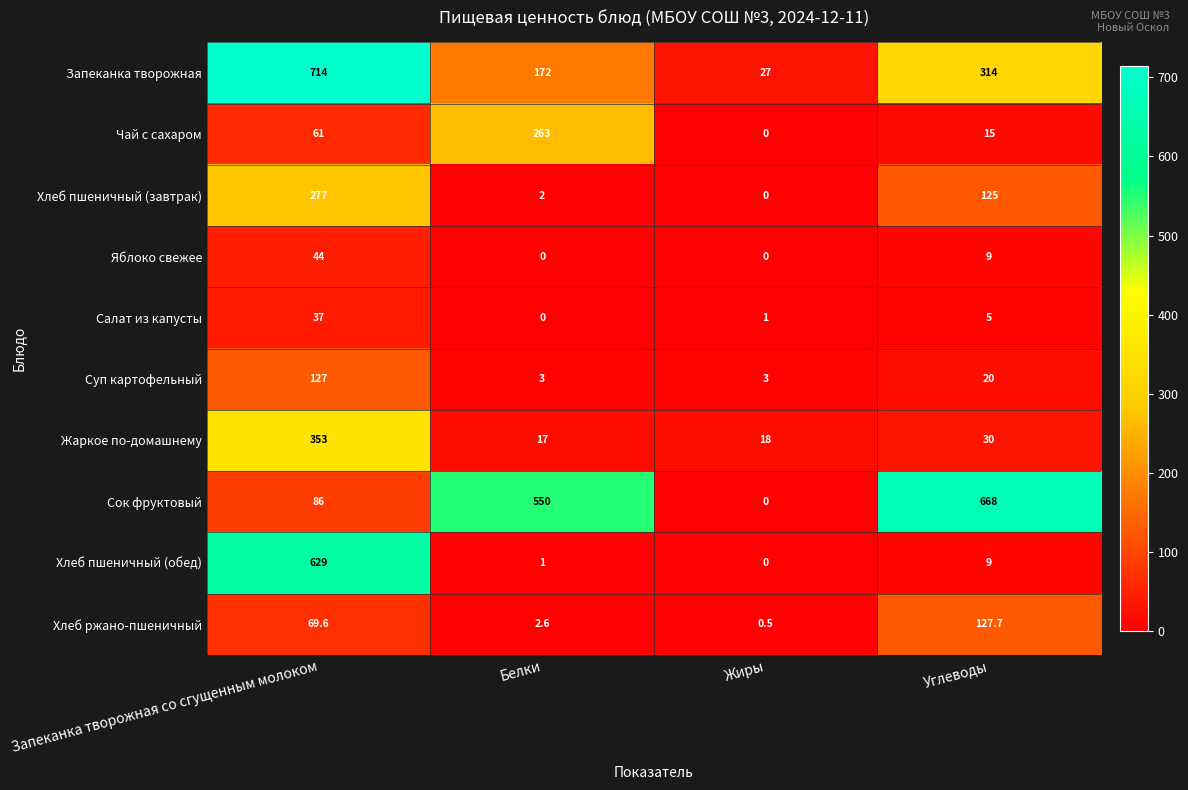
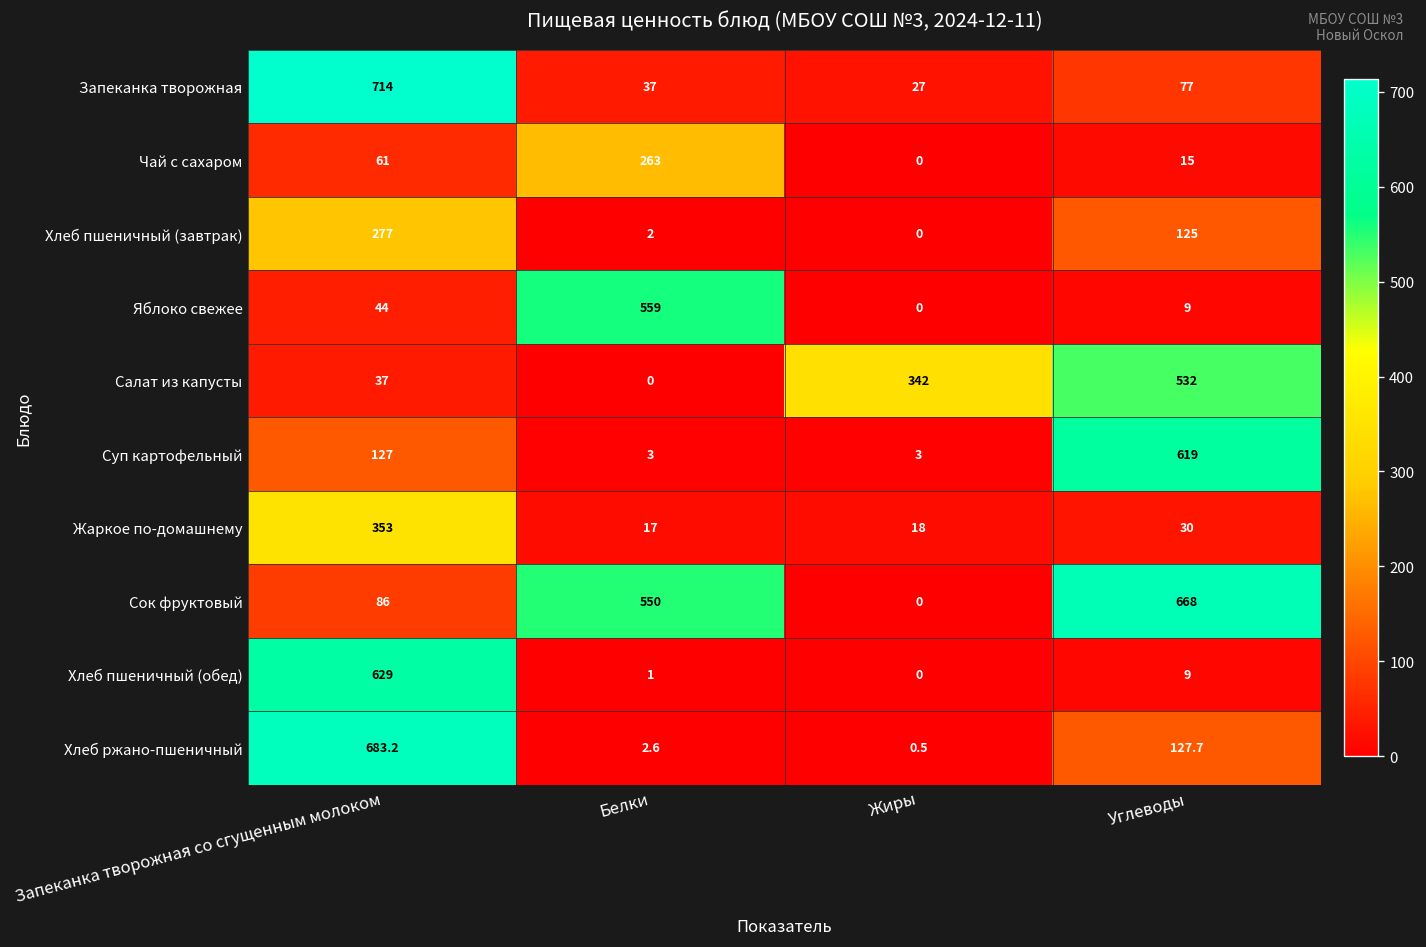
  {
    "Запеканка творожная": {
      "Запеканка творожная со сгущенным молоком": 714,
-     "Белки": 172,
+     "Белки": 37,
      "Жиры": 27,
-     "Углеводы": 314
+     "Углеводы": 77
    },
    "Чай с сахаром": {
      "Запеканка творожная со сгущенным молоком": 61,
      "Белки": 263,
      "Жиры": 0,
      "Углеводы": 15
    },
    "Хлеб пшеничный (завтрак)": {
      "Запеканка творожная со сгущенным молоком": 277,
      "Белки": 2,
      "Жиры": 0,
      "Углеводы": 125
    },
    "Яблоко свежее": {
      "Запеканка творожная со сгущенным молоком": 44,
-     "Белки": 0,
+     "Белки": 559,
      "Жиры": 0,
      "Углеводы": 9
    },
    "Салат из капусты": {
      "Запеканка творожная со сгущенным молоком": 37,
      "Белки": 0,
-     "Жиры": 1,
-     "Углеводы": 5
+     "Жиры": 342,
+     "Углеводы": 532
    },
    "Суп картофельный": {
      "Запеканка творожная со сгущенным молоком": 127,
      "Белки": 3,
      "Жиры": 3,
-     "Углеводы": 20
+     "Углеводы": 619
    },
    "Жаркое по-домашнему": {
      "Запеканка творожная со сгущенным молоком": 353,
      "Белки": 17,
      "Жиры": 18,
      "Углеводы": 30
    },
    "Сок фруктовый": {
      "Запеканка творожная со сгущенным молоком": 86,
      "Белки": 550,
      "Жиры": 0,
      "Углеводы": 668
    },
    "Хлеб пшеничный (обед)": {
      "Запеканка творожная со сгущенным молоком": 629,
      "Белки": 1,
      "Жиры": 0,
      "Углеводы": 9
    },
    "Хлеб ржано-пшеничный": {
-     "Запеканка творожная со сгущенным молоком": 69.6,
+     "Запеканка творожная со сгущенным молоком": 683.2,
      "Белки": 2.6,
      "Жиры": 0.5,
      "Углеводы": 127.7
    }
  }
